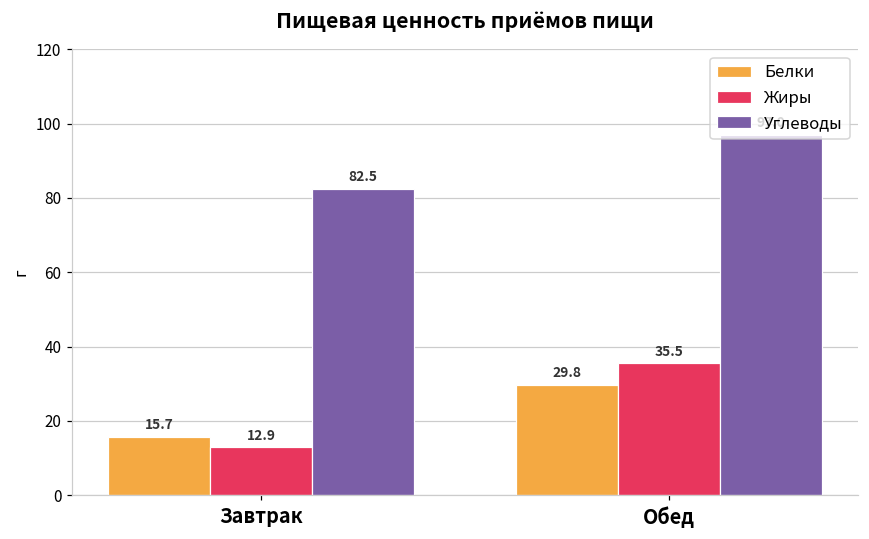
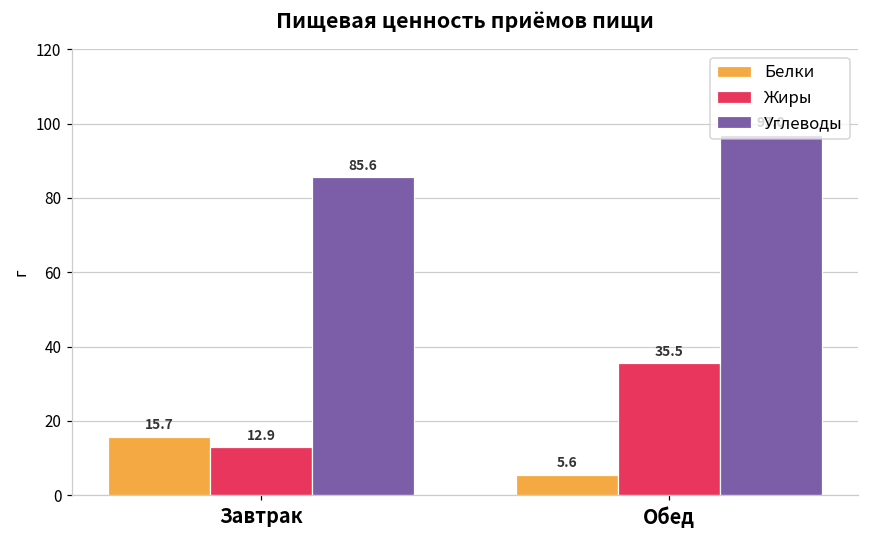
  {
    "Белки": {
      "Завтрак": 15.7,
-     "Обед": 29.8
+     "Обед": 5.6
    },
    "Жиры": {
      "Завтрак": 12.9,
      "Обед": 35.5
    },
    "Углеводы": {
-     "Завтрак": 82.5
+     "Завтрак": 85.6
    }
  }
